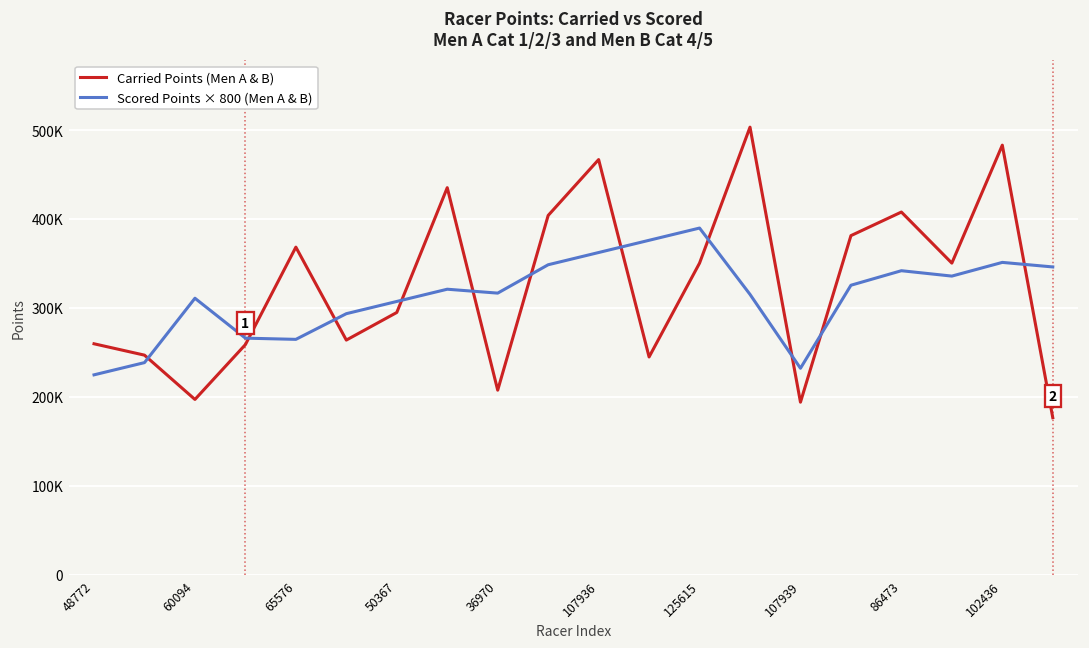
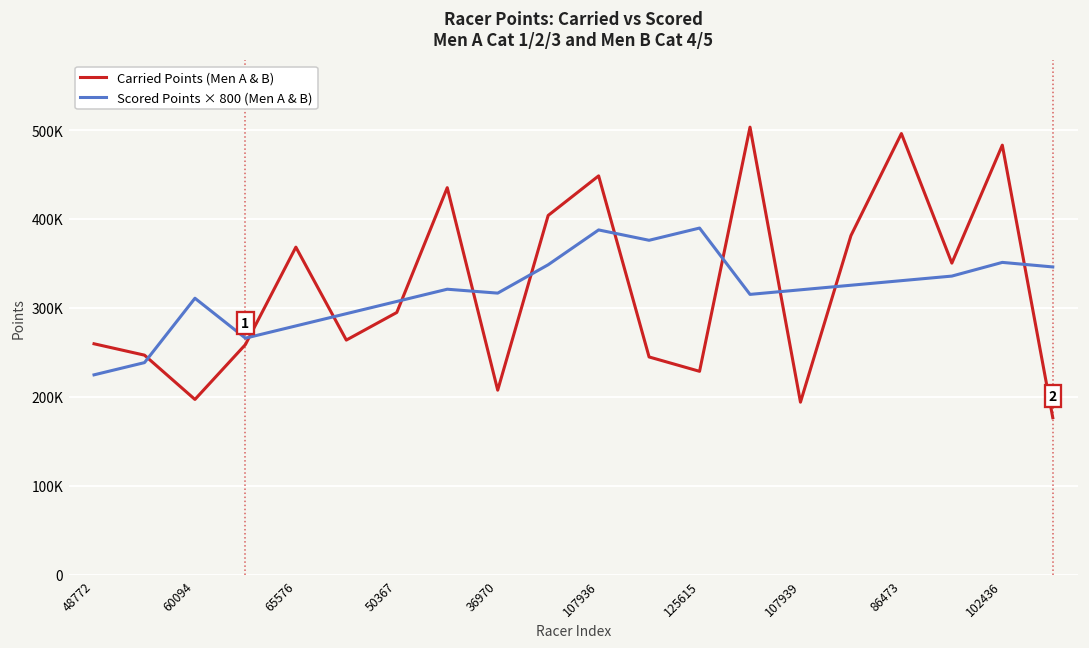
  {
    "Carried Points (Men A & B)": {
      "48772": 260000,
      "60094": 200000,
      "65576": 370000,
      "50367": 290000,
      "36970": 210000,
-     "107936": 470000,
-     "125615": 350000,
+     "107936": 450000,
+     "125615": 230000,
      "107939": 190000,
-     "86473": 410000,
+     "86473": 500000,
      "102436": 480000
    },
    "Scored Points × 800 (Men A & B)": {
      "48772": 220000,
      "60094": 310000,
-     "65576": 260000,
+     "65576": 280000,
      "50367": 310000,
      "36970": 320000,
-     "107936": 360000,
+     "107936": 390000,
      "125615": 390000,
-     "107939": 230000,
-     "86473": 340000,
+     "107939": 320000,
+     "86473": 330000,
      "102436": 350000
    }
  }
